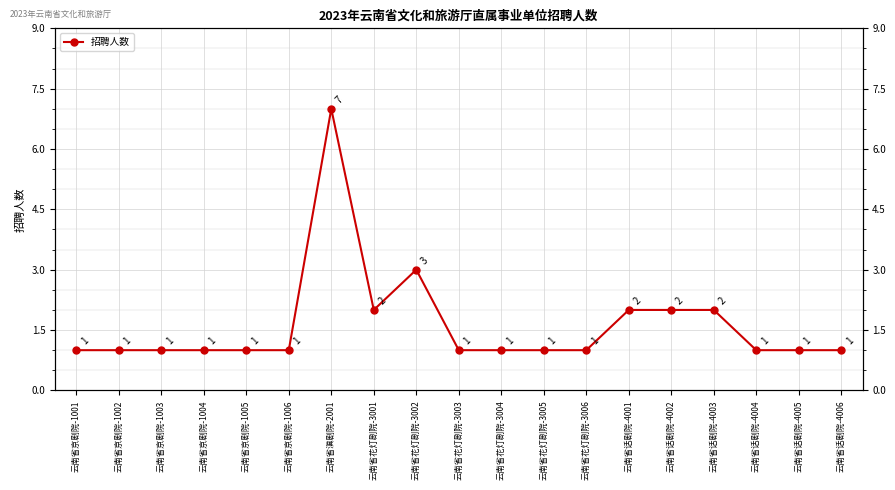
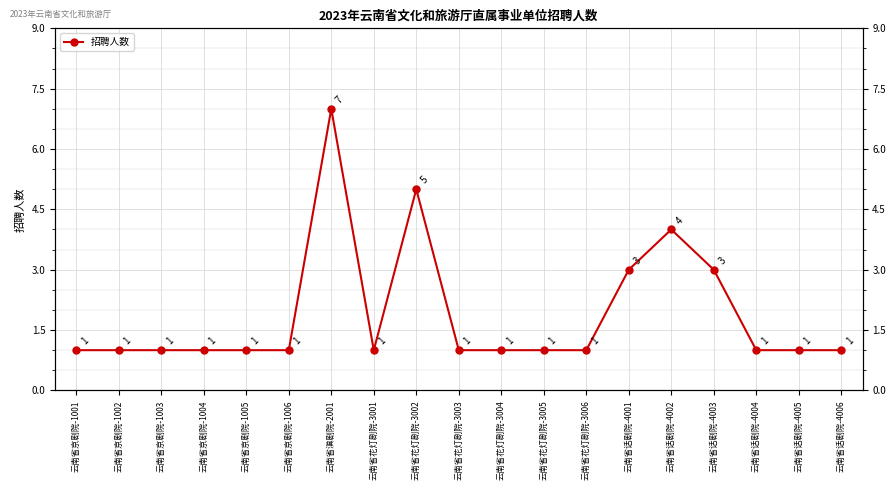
  {
    "云南省京剧院-1001": 1,
    "云南省京剧院-1002": 1,
    "云南省京剧院-1003": 1,
    "云南省京剧院-1004": 1,
    "云南省京剧院-1005": 1,
    "云南省京剧院-1006": 1,
    "云南省滇剧院-2001": 7,
-   "云南省花灯剧院-3001": 2,
-   "云南省花灯剧院-3002": 3,
+   "云南省花灯剧院-3001": 1,
+   "云南省花灯剧院-3002": 5,
    "云南省花灯剧院-3003": 1,
    "云南省花灯剧院-3004": 1,
    "云南省花灯剧院-3005": 1,
    "云南省花灯剧院-3006": 1,
-   "云南省话剧院-4001": 2,
-   "云南省话剧院-4002": 2,
-   "云南省话剧院-4003": 2,
+   "云南省话剧院-4001": 3,
+   "云南省话剧院-4002": 4,
+   "云南省话剧院-4003": 3,
    "云南省话剧院-4004": 1,
    "云南省话剧院-4005": 1,
    "云南省话剧院-4006": 1
  }
